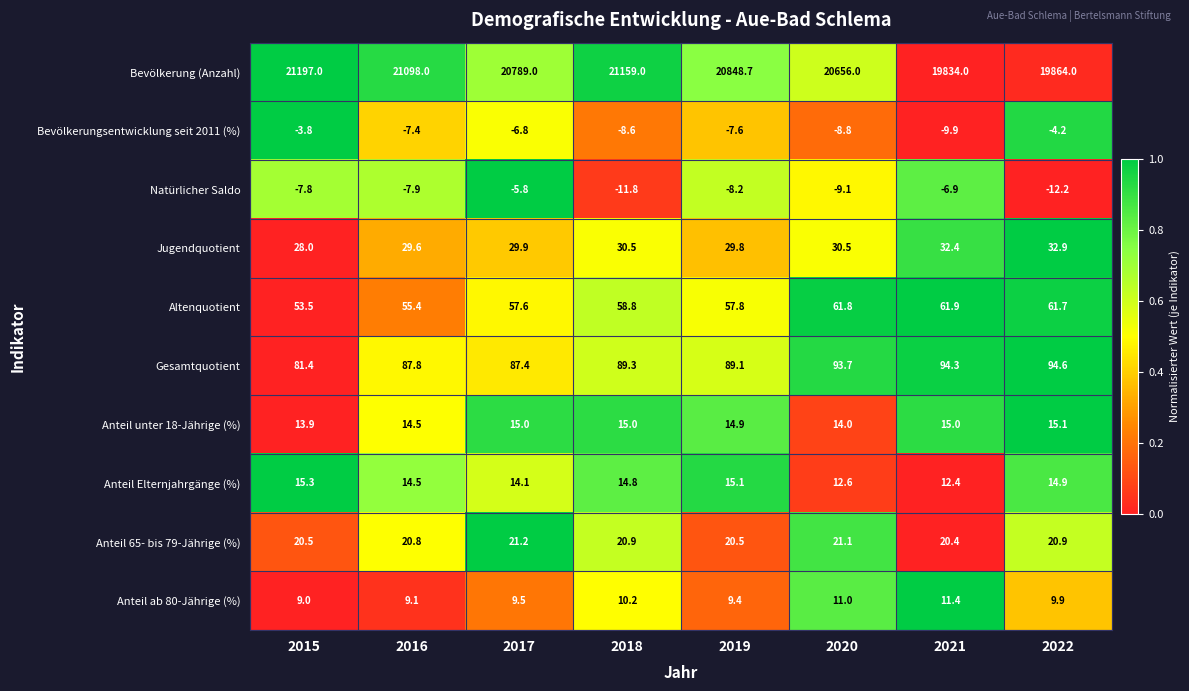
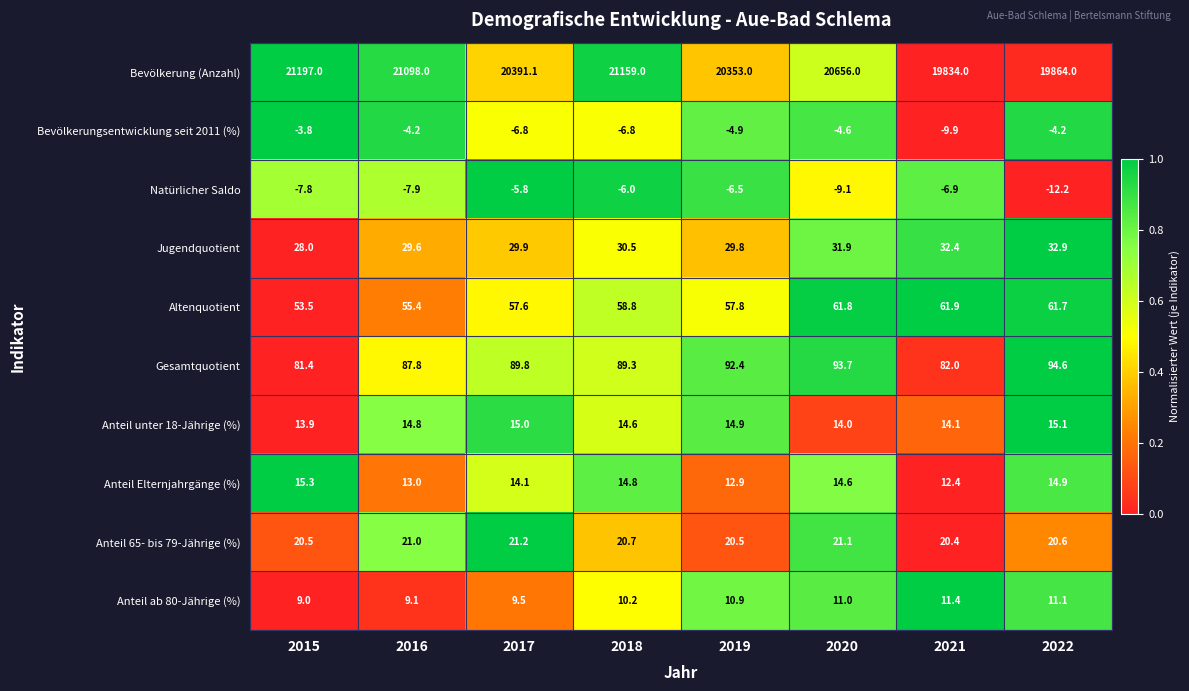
  {
    "Bevölkerung (Anzahl)": {
      "2015": 21197.0,
      "2016": 21098.0,
-     "2017": 20789.0,
+     "2017": 20391.1,
      "2018": 21159.0,
-     "2019": 20848.7,
+     "2019": 20353.0,
      "2020": 20656.0,
      "2021": 19834.0,
      "2022": 19864.0
    },
    "Bevölkerungsentwicklung seit 2011 (%)": {
      "2015": -3.8,
-     "2016": -7.4,
+     "2016": -4.2,
      "2017": -6.8,
-     "2018": -8.6,
-     "2019": -7.6,
-     "2020": -8.8,
+     "2018": -6.8,
+     "2019": -4.9,
+     "2020": -4.6,
      "2021": -9.9,
      "2022": -4.2
    },
    "Natürlicher Saldo": {
      "2015": -7.8,
      "2016": -7.9,
      "2017": -5.8,
-     "2018": -11.8,
-     "2019": -8.2,
+     "2018": -6.0,
+     "2019": -6.5,
      "2020": -9.1,
      "2021": -6.9,
      "2022": -12.2
    },
    "Jugendquotient": {
      "2015": 28.0,
      "2016": 29.6,
      "2017": 29.9,
      "2018": 30.5,
      "2019": 29.8,
-     "2020": 30.5,
+     "2020": 31.9,
      "2021": 32.4,
      "2022": 32.9
    },
    "Altenquotient": {
      "2015": 53.5,
      "2016": 55.4,
      "2017": 57.6,
      "2018": 58.8,
      "2019": 57.8,
      "2020": 61.8,
      "2021": 61.9,
      "2022": 61.7
    },
    "Gesamtquotient": {
      "2015": 81.4,
      "2016": 87.8,
-     "2017": 87.4,
+     "2017": 89.8,
      "2018": 89.3,
-     "2019": 89.1,
+     "2019": 92.4,
      "2020": 93.7,
-     "2021": 94.3,
+     "2021": 82.0,
      "2022": 94.6
    },
    "Anteil unter 18-Jährige (%)": {
      "2015": 13.9,
-     "2016": 14.5,
+     "2016": 14.8,
      "2017": 15.0,
-     "2018": 15.0,
+     "2018": 14.6,
      "2019": 14.9,
      "2020": 14.0,
-     "2021": 15.0,
+     "2021": 14.1,
      "2022": 15.1
    },
    "Anteil Elternjahrgänge (%)": {
      "2015": 15.3,
-     "2016": 14.5,
+     "2016": 13.0,
      "2017": 14.1,
      "2018": 14.8,
-     "2019": 15.1,
-     "2020": 12.6,
+     "2019": 12.9,
+     "2020": 14.6,
      "2021": 12.4,
      "2022": 14.9
    },
    "Anteil 65- bis 79-Jährige (%)": {
      "2015": 20.5,
-     "2016": 20.8,
+     "2016": 21.0,
      "2017": 21.2,
-     "2018": 20.9,
+     "2018": 20.7,
      "2019": 20.5,
      "2020": 21.1,
      "2021": 20.4,
-     "2022": 20.9
+     "2022": 20.6
    },
    "Anteil ab 80-Jährige (%)": {
      "2015": 9.0,
      "2016": 9.1,
      "2017": 9.5,
      "2018": 10.2,
-     "2019": 9.4,
+     "2019": 10.9,
      "2020": 11.0,
      "2021": 11.4,
-     "2022": 9.9
+     "2022": 11.1
    }
  }
